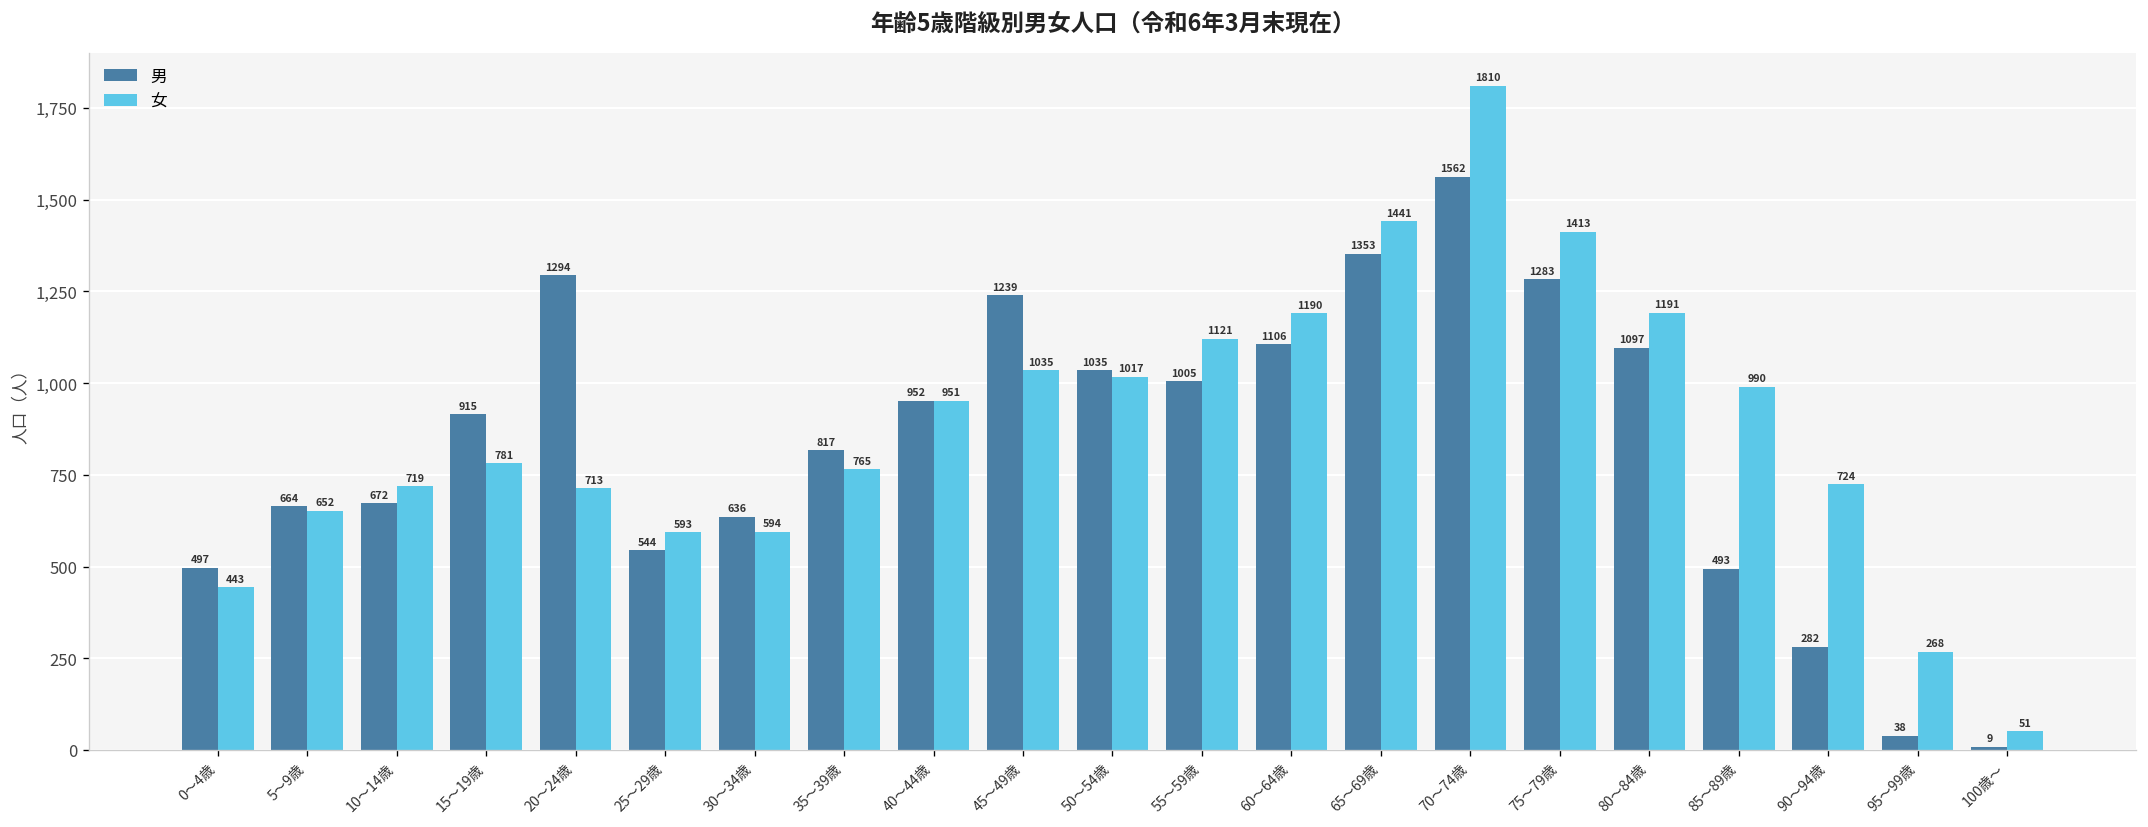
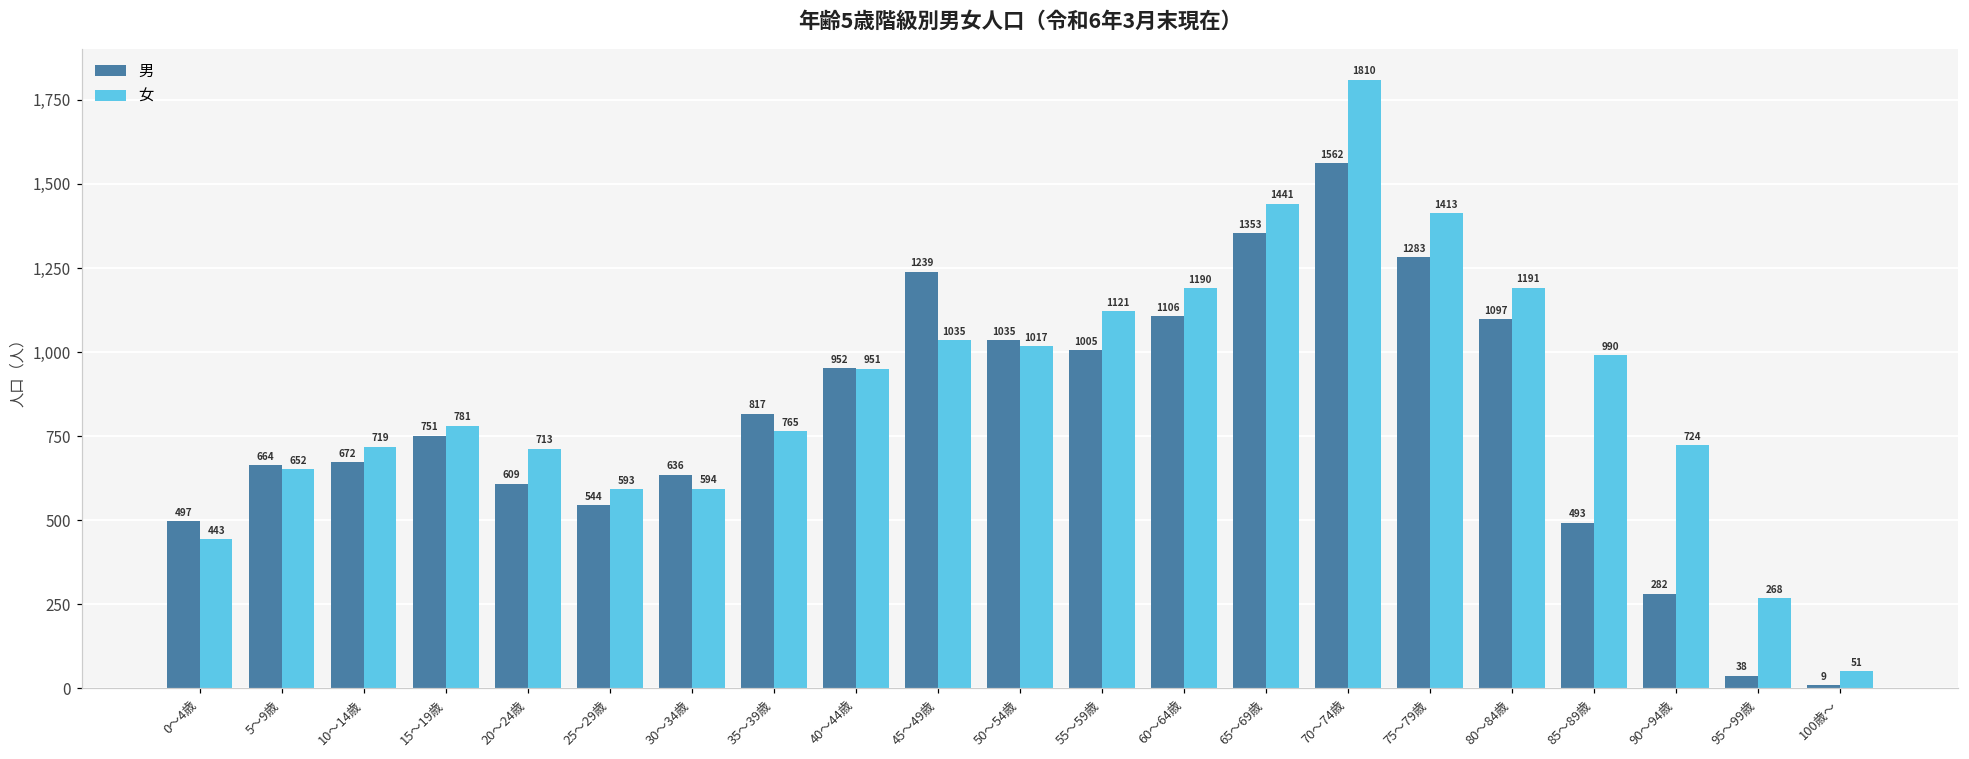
  {
    "男": {
      "0～4歳": 497,
      "5～9歳": 664,
      "10～14歳": 672,
-     "15～19歳": 915,
-     "20～24歳": 1294,
+     "15～19歳": 751,
+     "20～24歳": 609,
      "25～29歳": 544,
      "30～34歳": 636,
      "35～39歳": 817,
      "40～44歳": 952,
      "45～49歳": 1239,
      "50～54歳": 1035,
      "55～59歳": 1005,
      "60～64歳": 1106,
      "65～69歳": 1353,
      "70～74歳": 1562,
      "75～79歳": 1283,
      "80～84歳": 1097,
      "85～89歳": 493,
      "90～94歳": 282,
      "95～99歳": 38,
      "100歳～": 9
    },
    "女": {
      "0～4歳": 443,
      "5～9歳": 652,
      "10～14歳": 719,
      "15～19歳": 781,
      "20～24歳": 713,
      "25～29歳": 593,
      "30～34歳": 594,
      "35～39歳": 765,
      "40～44歳": 951,
      "45～49歳": 1035,
      "50～54歳": 1017,
      "55～59歳": 1121,
      "60～64歳": 1190,
      "65～69歳": 1441,
      "70～74歳": 1810,
      "75～79歳": 1413,
      "80～84歳": 1191,
      "85～89歳": 990,
      "90～94歳": 724,
      "95～99歳": 268,
      "100歳～": 51
    }
  }
